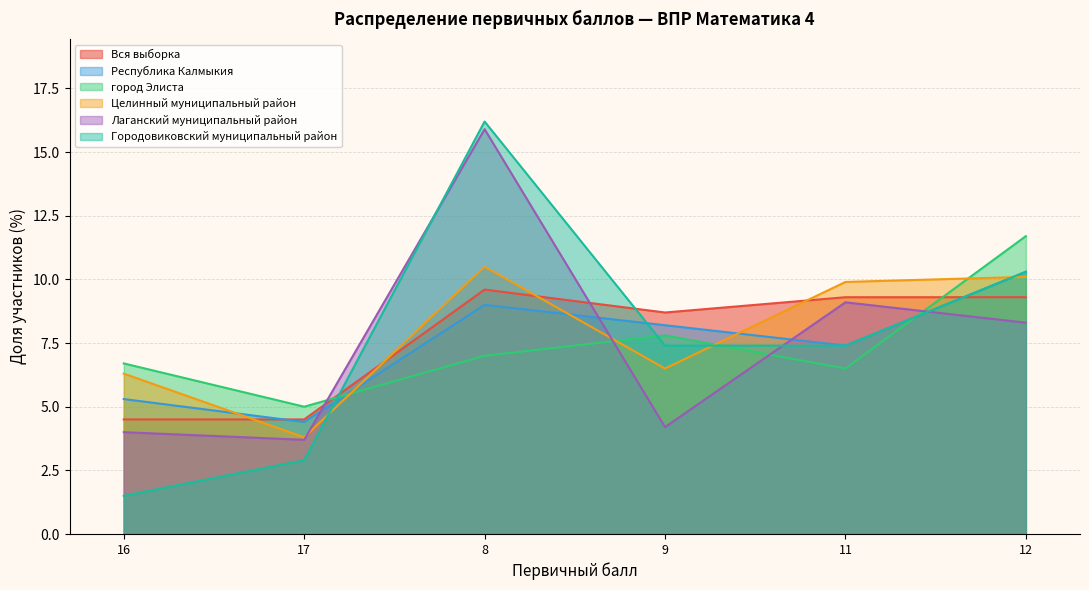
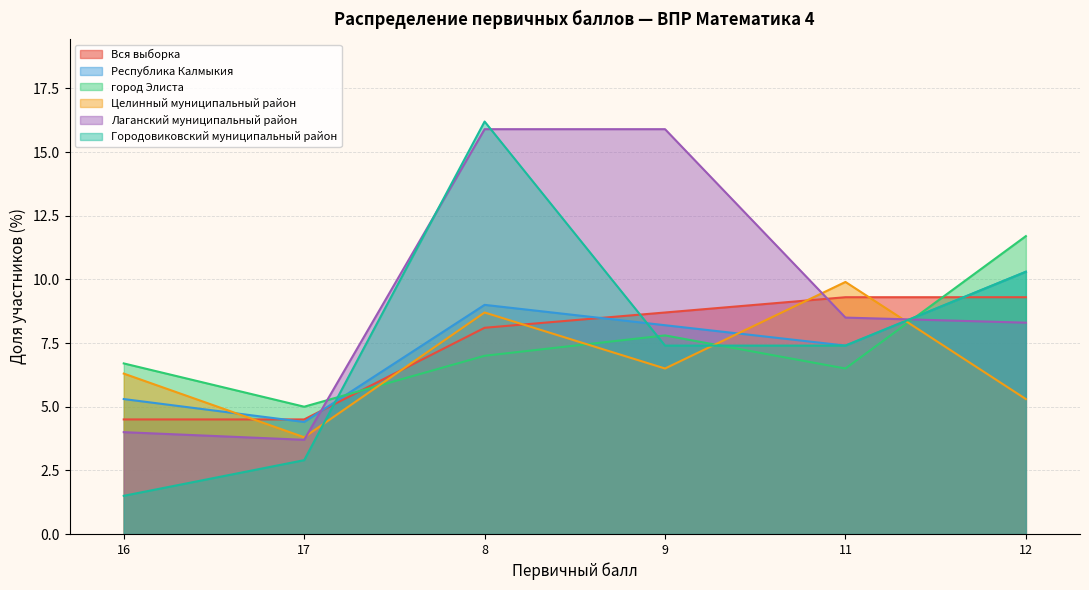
  {
    "Вся выборка": {
      "16": 4.5,
      "17": 4.5,
-     "8": 9.6,
+     "8": 8.1,
      "9": 8.7,
      "11": 9.3,
      "12": 9.3
    },
    "Целинный муниципальный район": {
      "16": 6.3,
-     "8": 10.5,
+     "8": 8.7,
      "9": 6.5,
      "11": 9.9,
-     "12": 10.1
+     "12": 5.3
    },
    "Лаганский муниципальный район": {
      "16": 4.0,
      "8": 15.9,
-     "9": 4.2,
-     "11": 9.1,
+     "9": 15.9,
+     "11": 8.5,
      "12": 8.3
    }
  }
